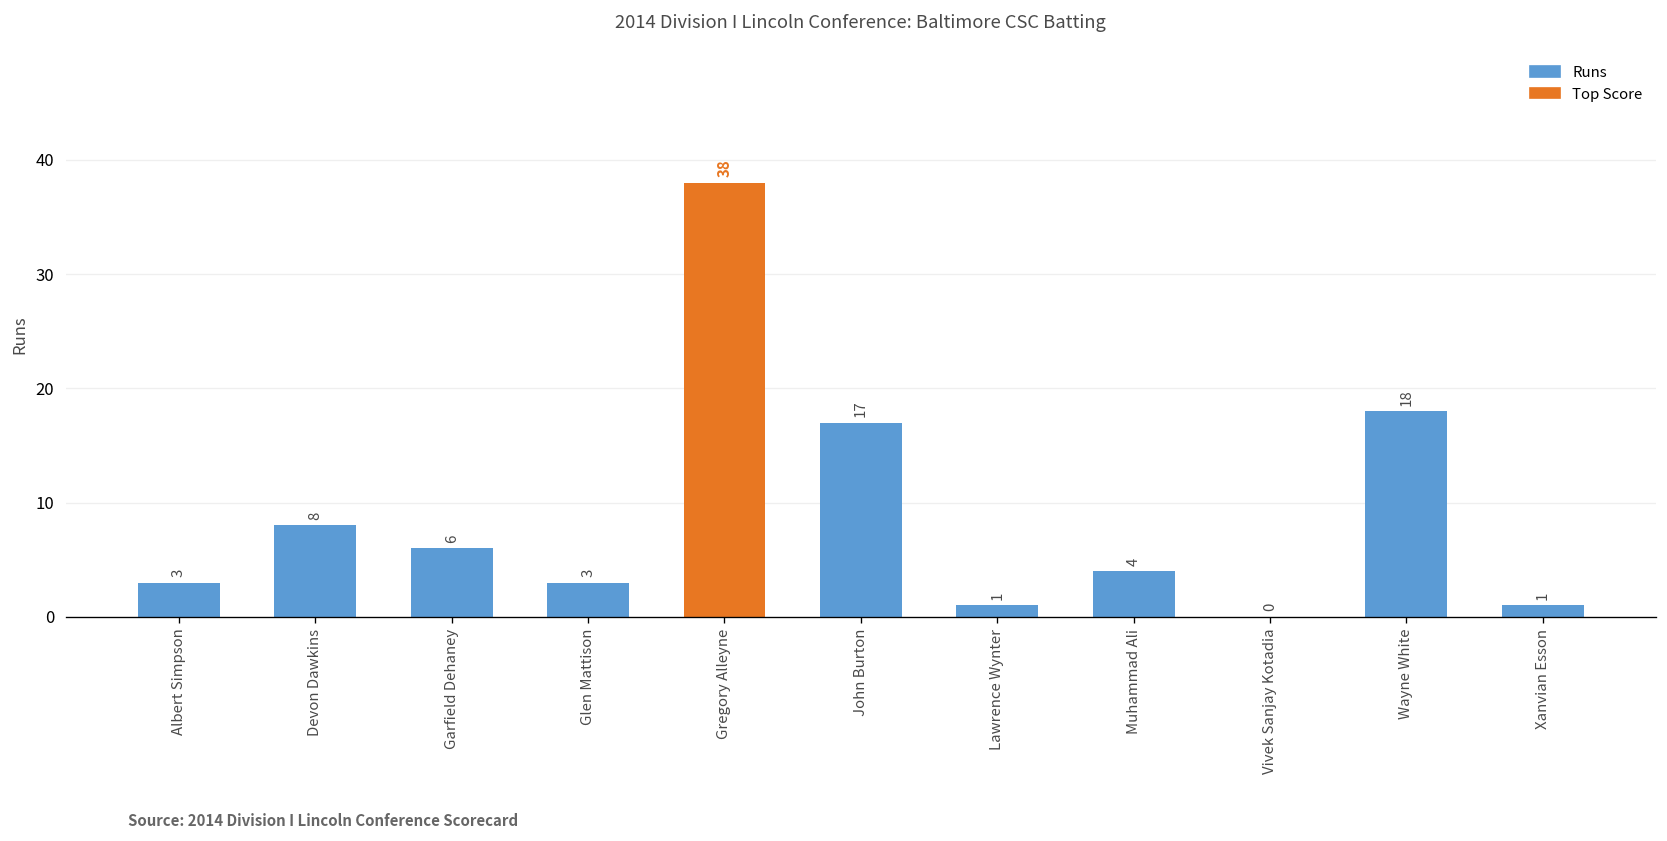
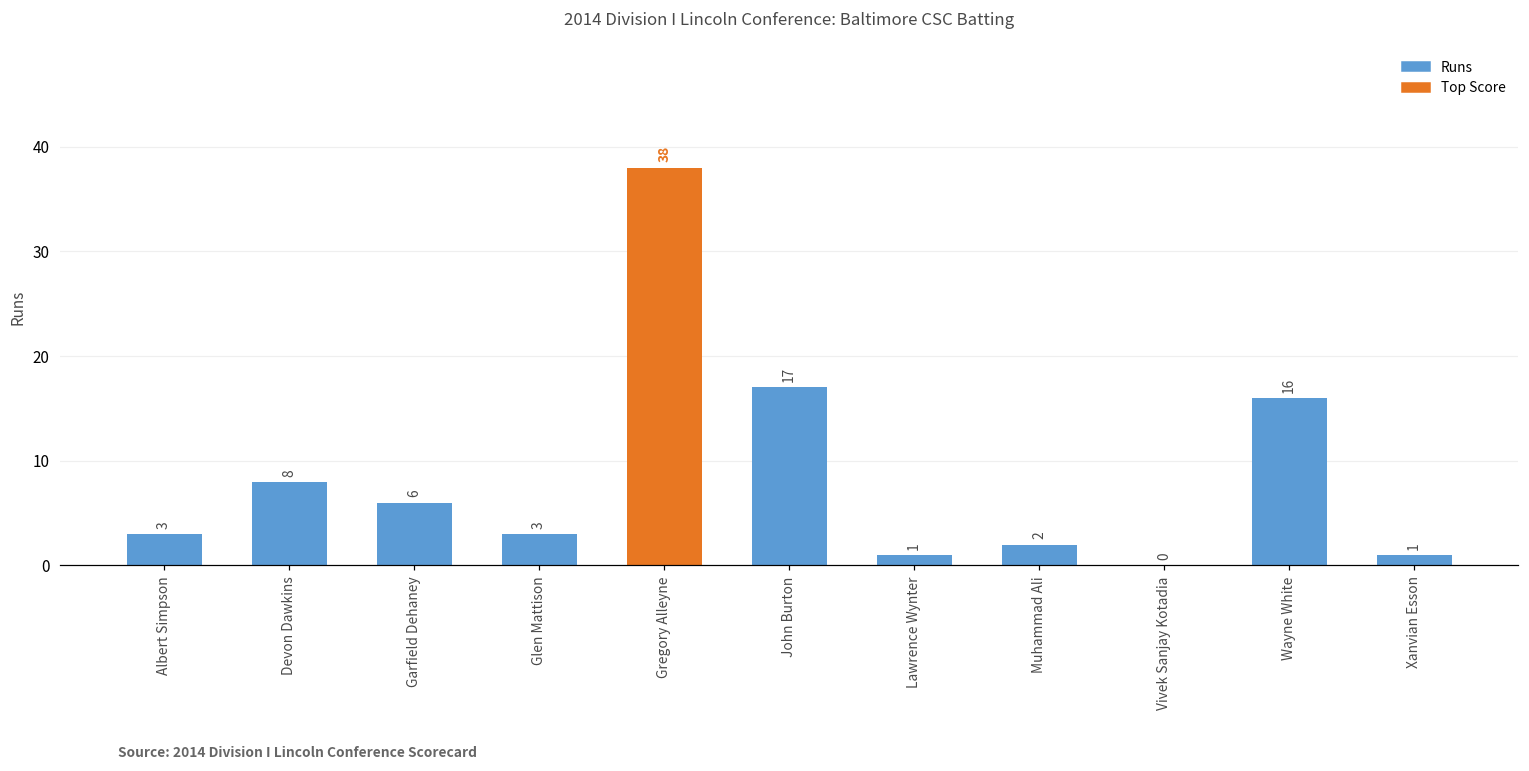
  {
    "Albert Simpson": 3,
    "Devon Dawkins": 8,
    "Garfield Dehaney": 6,
    "Glen Mattison": 3,
    "Gregory Alleyne": 38,
    "John Burton": 17,
    "Lawrence Wynter": 1,
-   "Muhammad Ali": 4,
+   "Muhammad Ali": 2,
    "Vivek Sanjay Kotadia": 0,
-   "Wayne White": 18,
+   "Wayne White": 16,
    "Xanvian Esson": 1
  }
